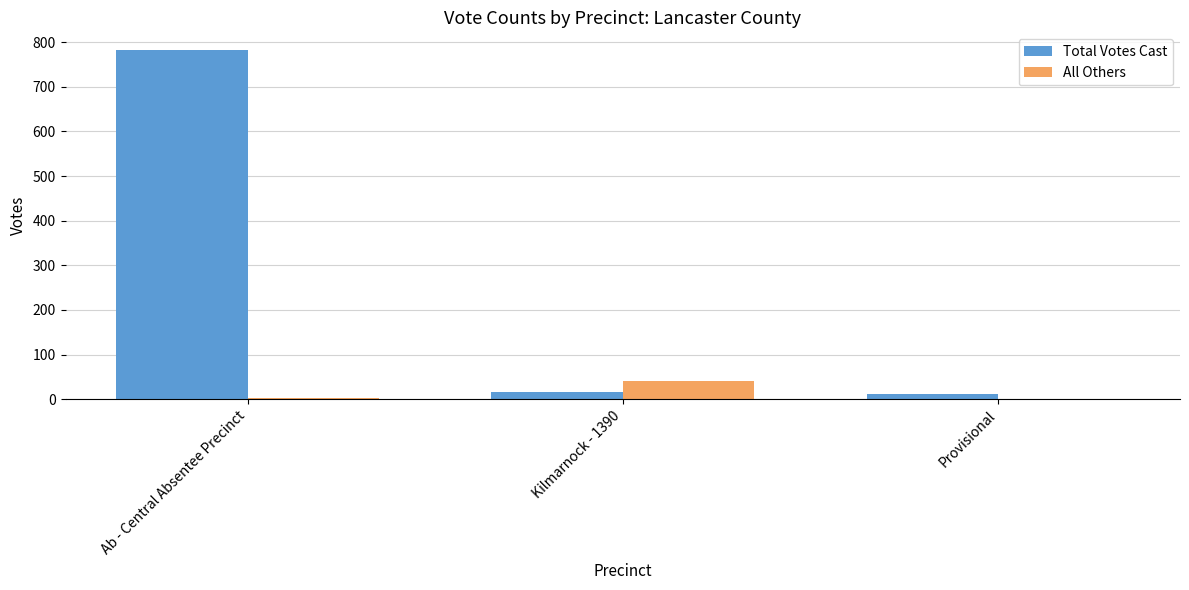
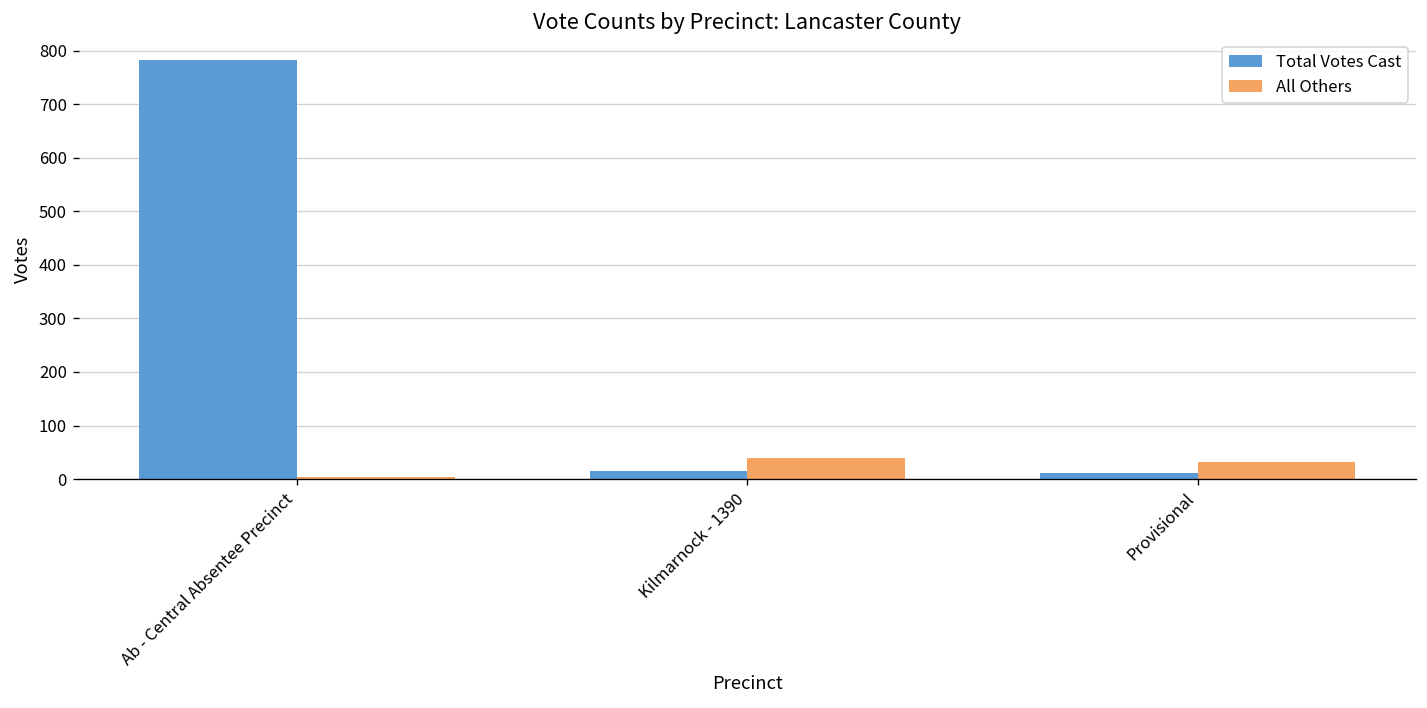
  {
    "Total Votes Cast": {
      "Ab - Central Absentee Precinct": 780,
      "Kilmarnock - 1390": 20,
      "Provisional": 10
    },
    "All Others": {
      "Kilmarnock - 1390": 40,
-     "Provisional": 0
+     "Provisional": 30
    }
  }
